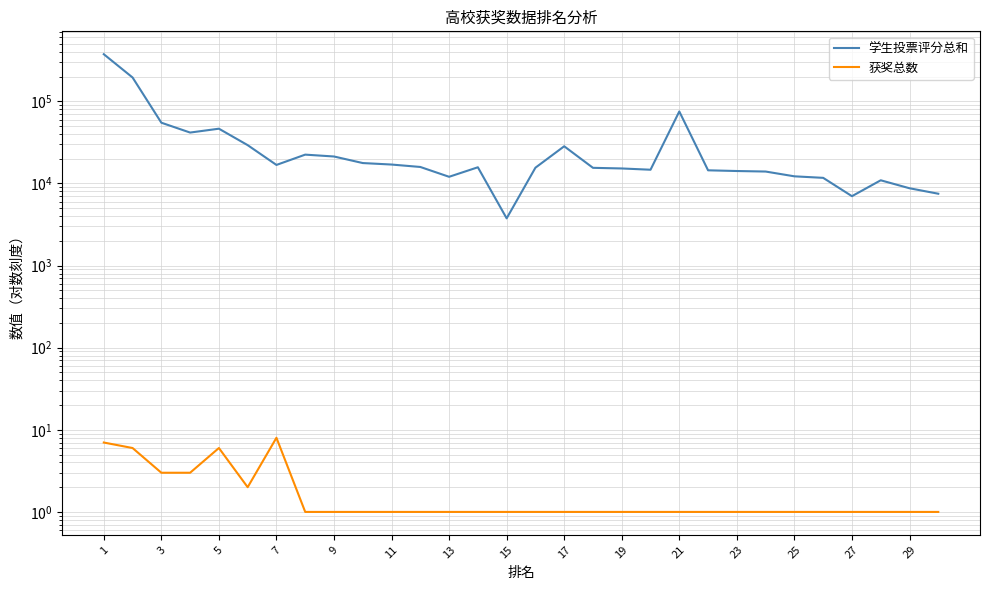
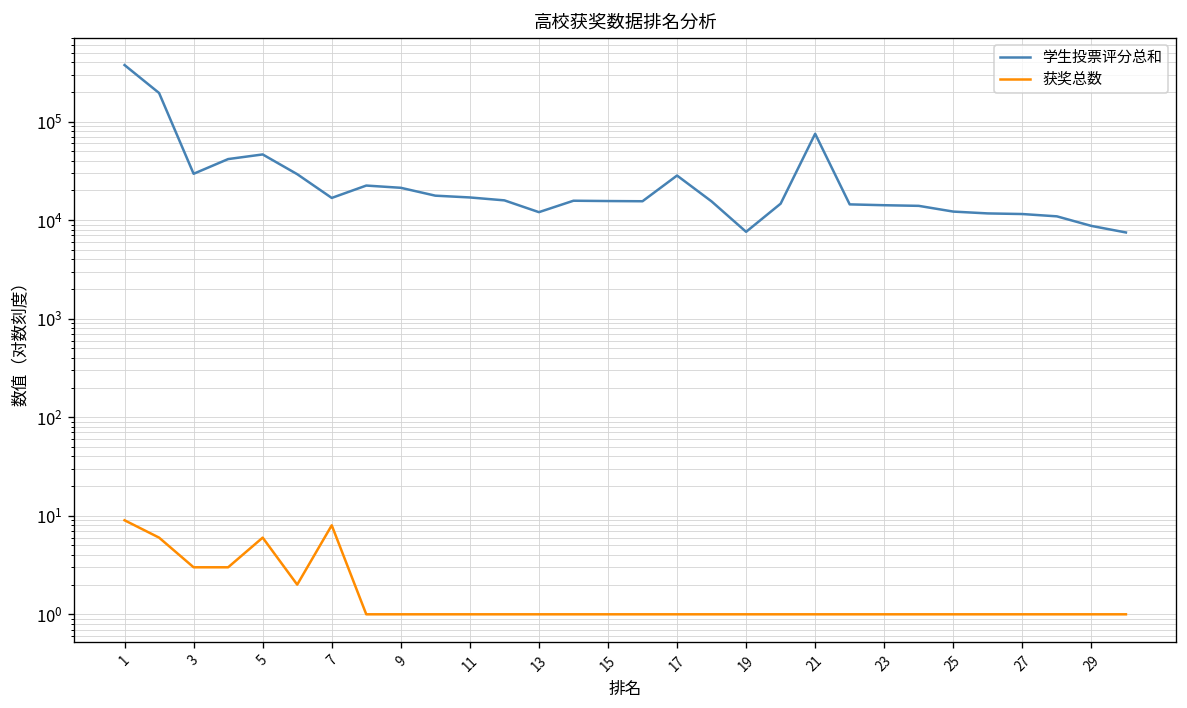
  {
    "学生投票评分总和": {
      "1": 400000,
-     "3": 50000,
+     "3": 30000,
      "5": 50000,
      "7": 17000,
      "9": 21000,
      "11": 17000,
      "13": 12000,
-     "15": 4000,
+     "15": 16000,
      "17": 28000,
-     "19": 15000,
+     "19": 8000,
      "21": 80000,
      "23": 14000,
      "25": 12000,
-     "27": 7000,
+     "27": 12000,
      "29": 9000
    },
    "获奖总数": {
-     "1": 7,
+     "1": 9,
      "3": 3,
      "5": 6,
      "7": 8,
      "9": 1,
      "11": 1,
      "13": 1,
      "15": 1,
      "17": 1,
      "19": 1,
      "21": 1,
      "23": 1,
      "25": 1,
      "27": 1,
      "29": 1
    }
  }
